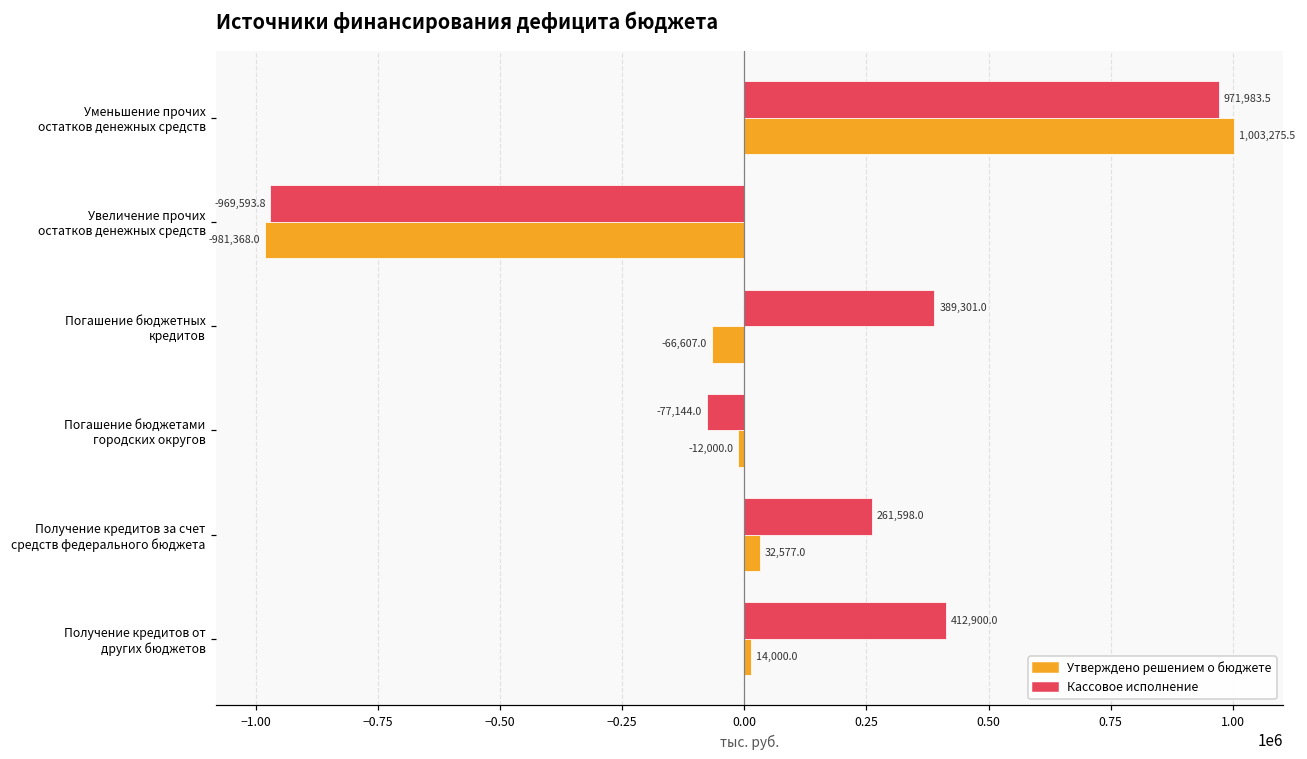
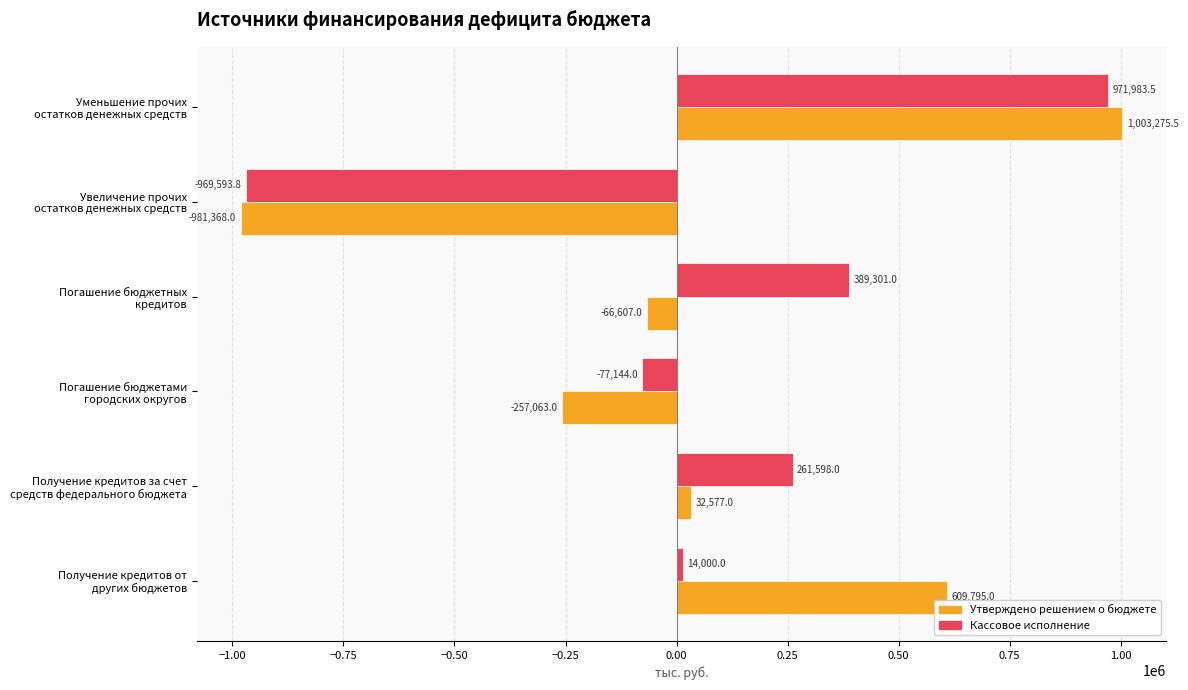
  {
    "Утверждено решением о бюджете": {
      "Уменьшение прочих остатков денежных средств": "1,003,275.5",
      "Увеличение прочих остатков денежных средств": "-981,368.0",
      "Погашение бюджетных кредитов": "-66,607.0",
-     "Погашение бюджетами городских округов": "-12,000.0",
+     "Погашение бюджетами городских округов": "-257,063.0",
      "Получение кредитов за счет средств федерального бюджета": "32,577.0",
-     "Получение кредитов от других бюджетов": "10000"
+     "Получение кредитов от других бюджетов": "610000"
    },
    "Кассовое исполнение": {
      "Уменьшение прочих остатков денежных средств": "971,983.5",
      "Увеличение прочих остатков денежных средств": "-969,593.8",
      "Погашение бюджетных кредитов": "389,301.0",
      "Погашение бюджетами городских округов": "-77,144.0",
      "Получение кредитов за счет средств федерального бюджета": "261,598.0",
-     "Получение кредитов от других бюджетов": "412,900.0"
+     "Получение кредитов от других бюджетов": "14,000.0"
    }
  }
